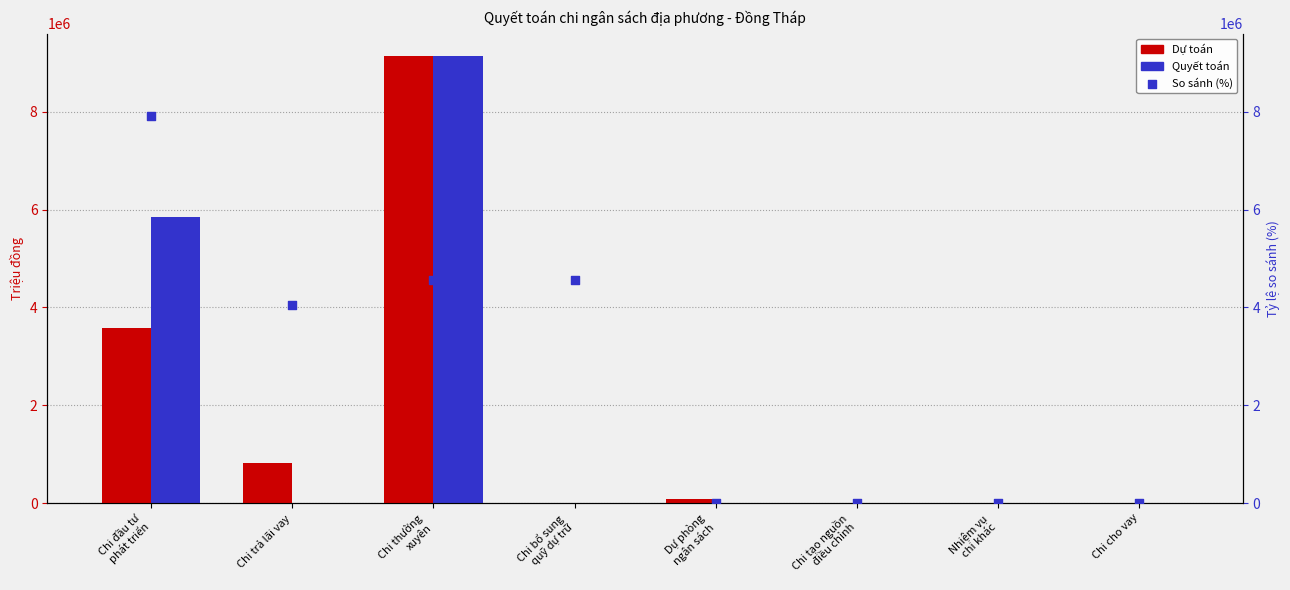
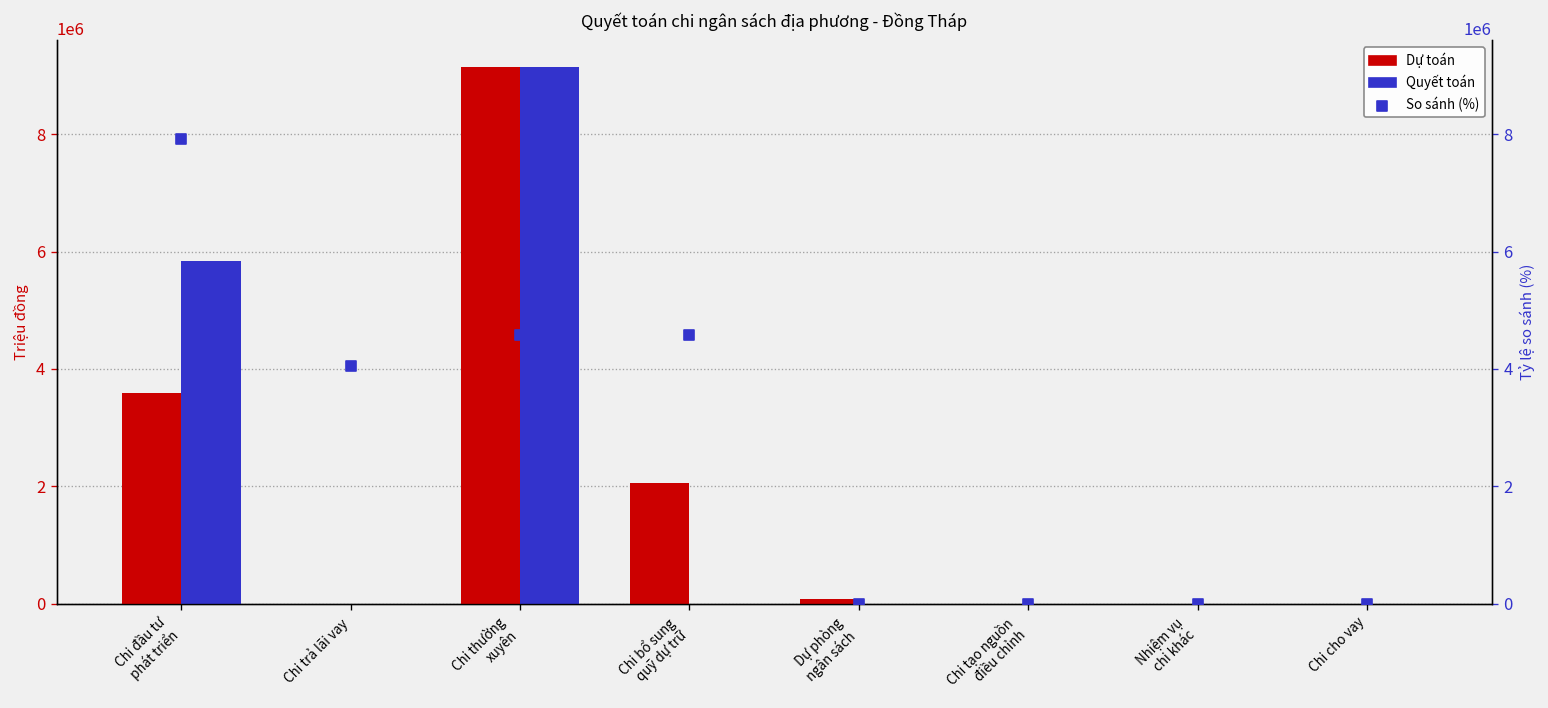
  {
    "Dự toán": {
      "Chi đầu tư phát triển": 3600000,
-     "Chi trả lãi vay": 800000,
+     "Chi trả lãi vay": 0,
      "Chi thường xuyên": 9100000,
-     "Chi bổ sung quỹ dự trữ": 0,
+     "Chi bổ sung quỹ dự trữ": 2100000,
      "Dự phòng ngân sách": 100000,
      "Chi tạo nguồn điều chỉnh": 0,
      "Nhiệm vụ chi khác": 0,
      "Chi cho vay": 0
    }
  }
